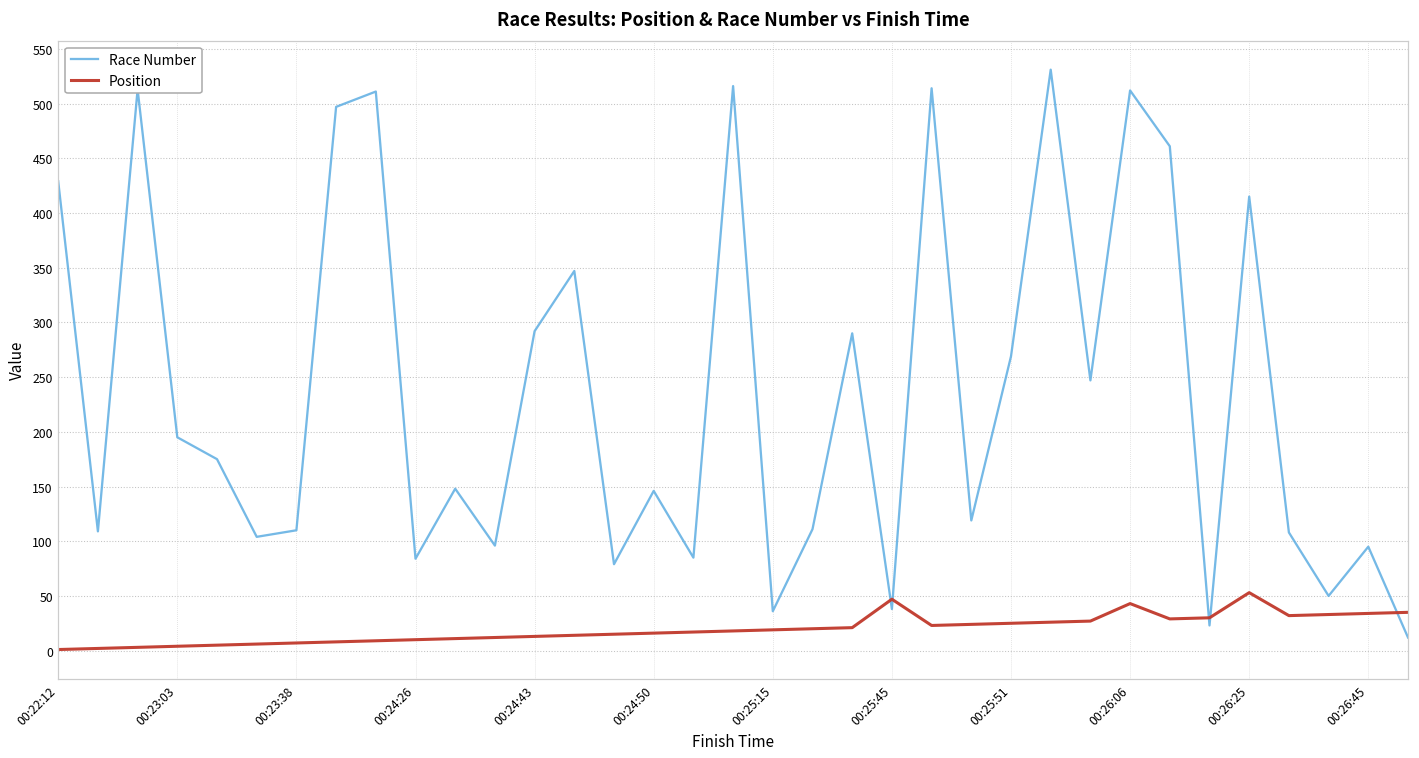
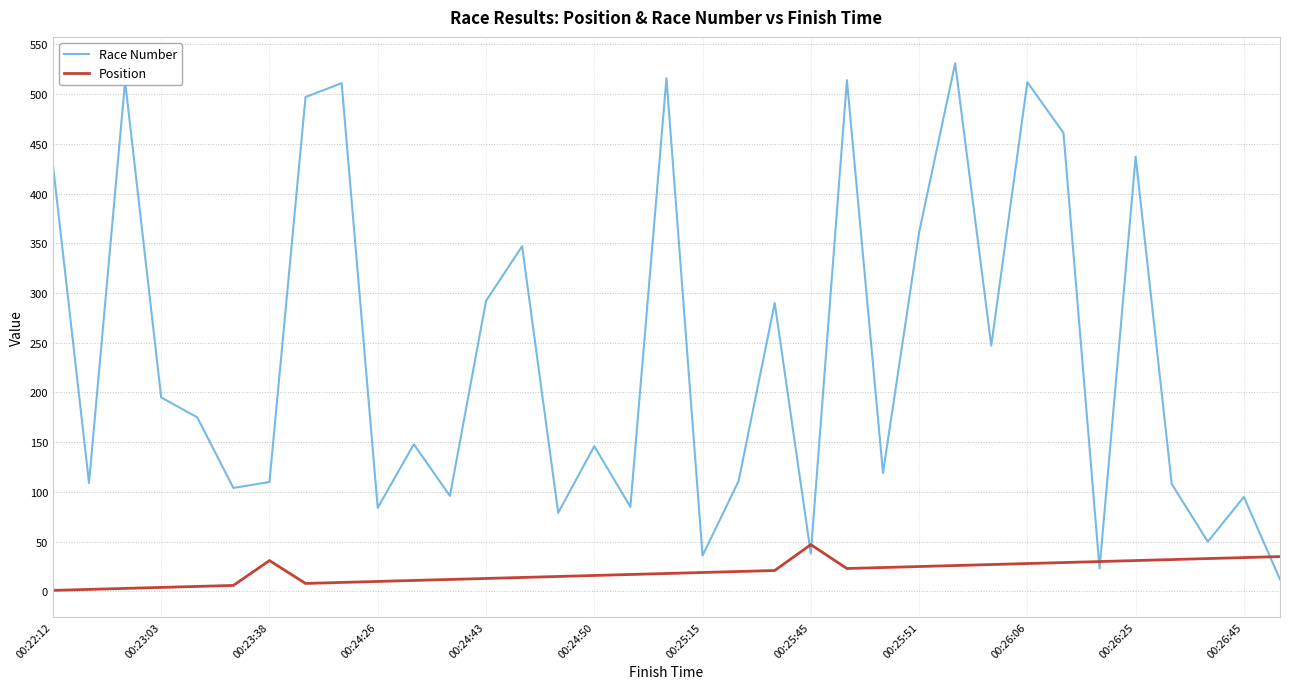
  {
    "Race Number": {
      "00:22:12": 430,
      "00:23:03": 200,
      "00:23:38": 110,
      "00:24:26": 80,
      "00:24:43": 290,
      "00:24:50": 150,
      "00:25:15": 40,
      "00:25:45": 40,
-     "00:25:51": 270,
+     "00:25:51": 360,
      "00:26:06": 510,
-     "00:26:25": 420,
+     "00:26:25": 440,
      "00:26:45": 100
    },
    "Position": {
      "00:22:12": 0,
      "00:23:03": 0,
-     "00:23:38": 10,
+     "00:23:38": 30,
      "00:24:26": 10,
      "00:24:43": 10,
      "00:24:50": 20,
      "00:25:15": 20,
      "00:25:45": 50,
      "00:25:51": 30,
-     "00:26:06": 40,
-     "00:26:25": 50,
+     "00:26:06": 30,
+     "00:26:25": 30,
      "00:26:45": 30
    }
  }
